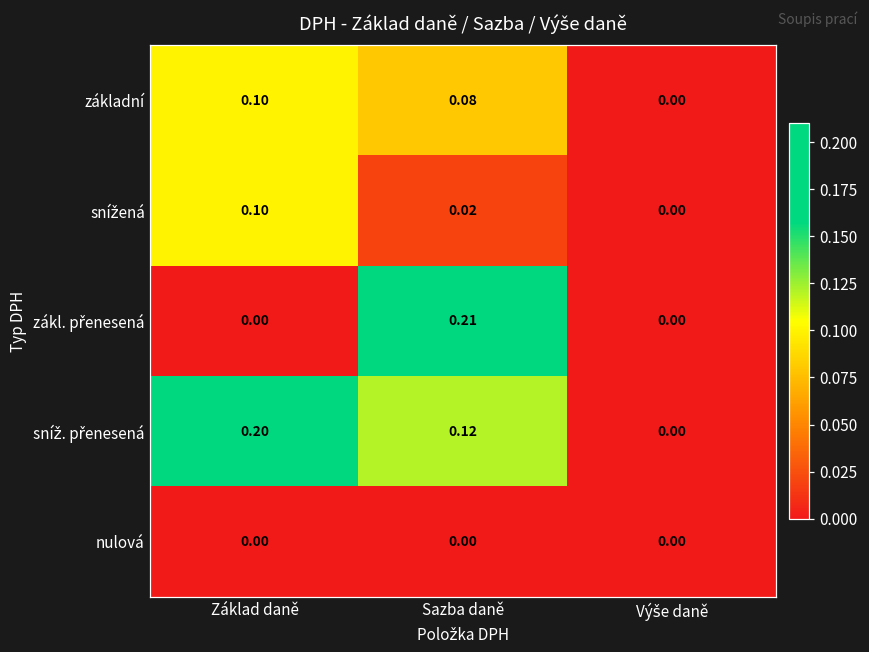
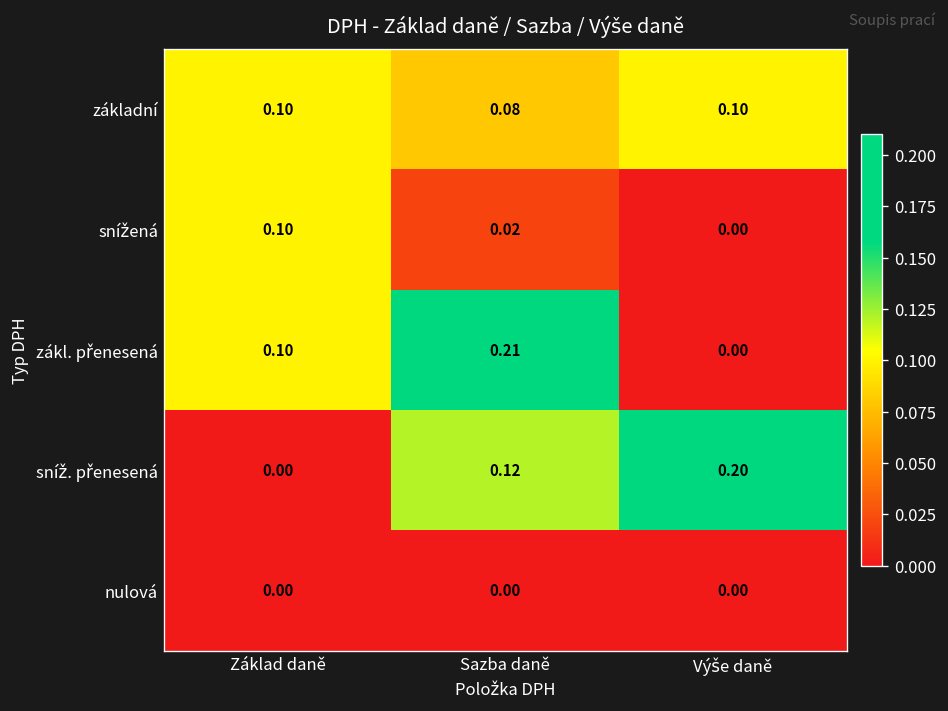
  {
    "základní": {
      "Základ daně": 0.10,
      "Sazba daně": 0.08,
-     "Výše daně": 0.00
+     "Výše daně": 0.10
    },
    "snížená": {
      "Základ daně": 0.10,
      "Sazba daně": 0.02,
      "Výše daně": 0.00
    },
    "zákl. přenesená": {
-     "Základ daně": 0.00,
+     "Základ daně": 0.10,
      "Sazba daně": 0.21,
      "Výše daně": 0.00
    },
    "sníž. přenesená": {
-     "Základ daně": 0.20,
+     "Základ daně": 0.00,
      "Sazba daně": 0.12,
-     "Výše daně": 0.00
+     "Výše daně": 0.20
    },
    "nulová": {
      "Základ daně": 0.00,
      "Sazba daně": 0.00,
      "Výše daně": 0.00
    }
  }
